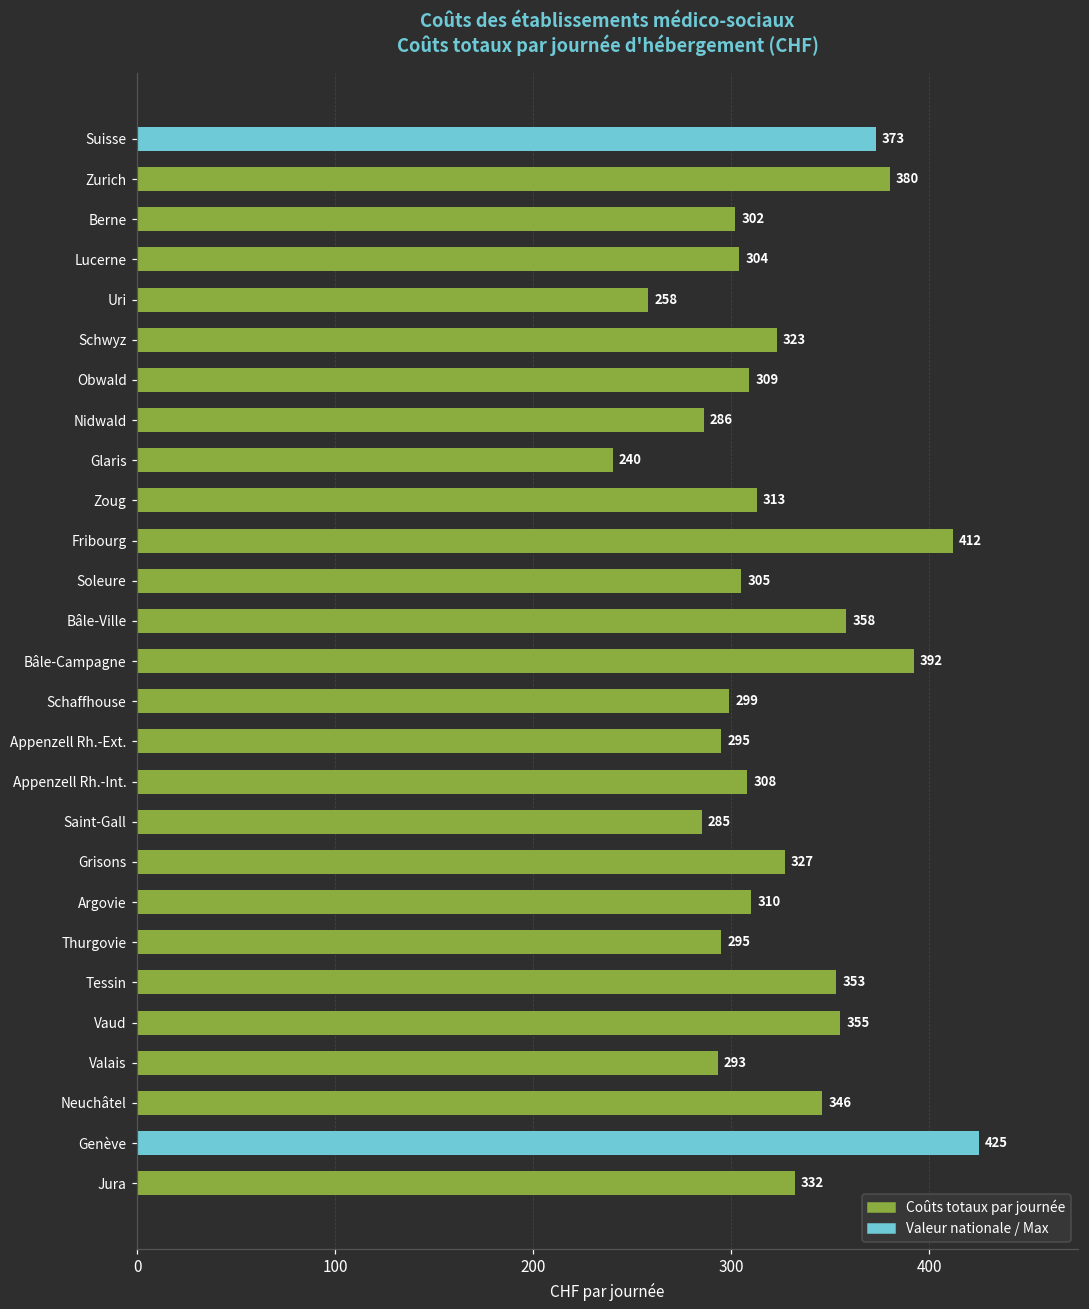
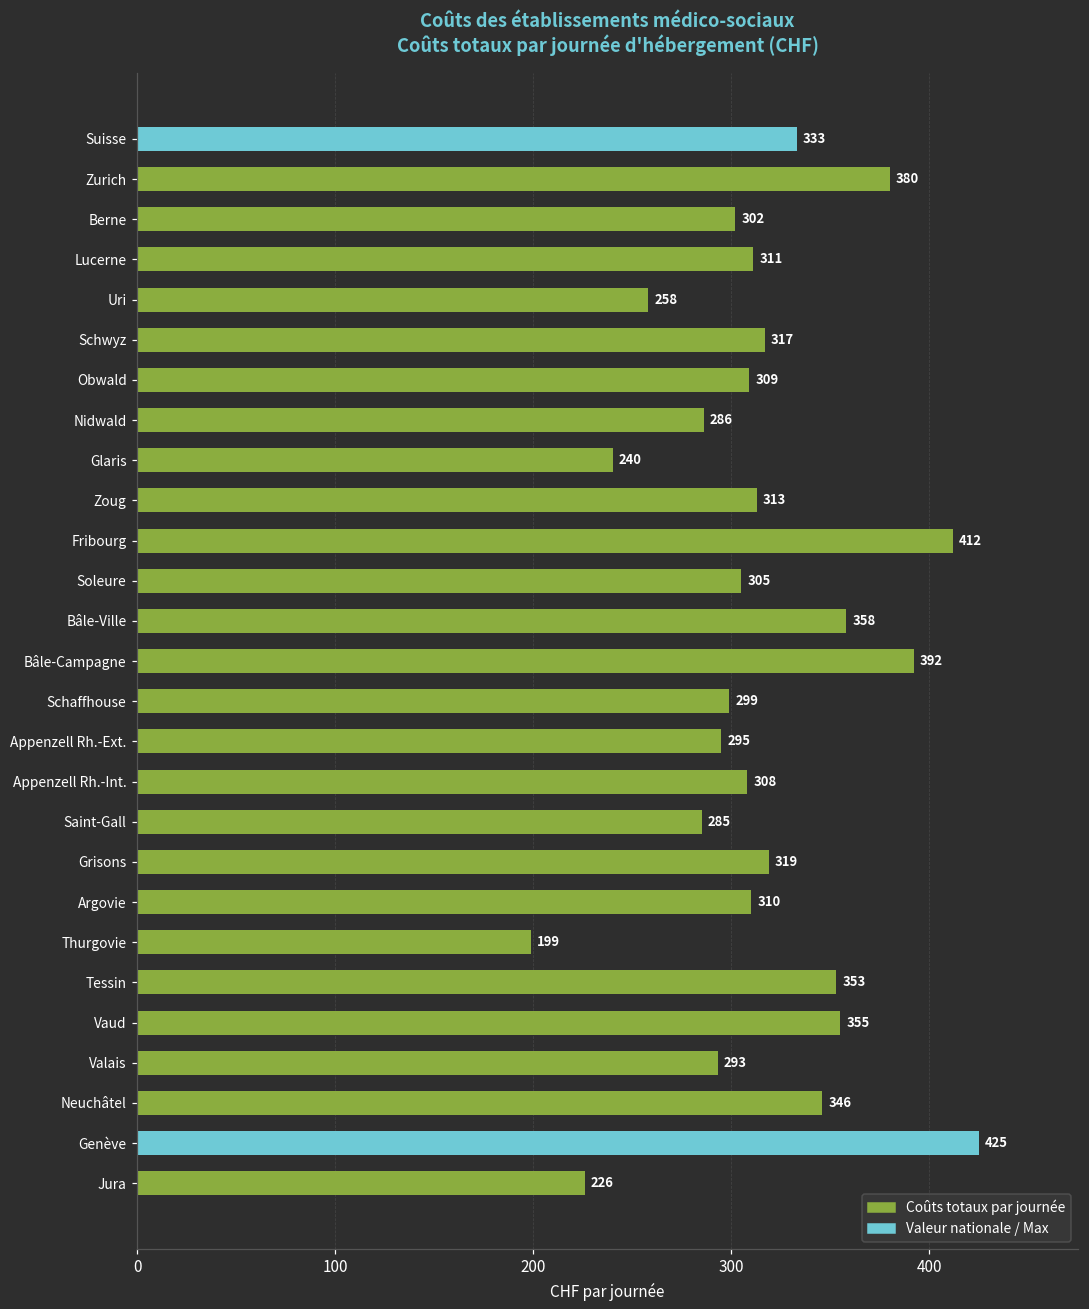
  {
-   "Suisse": 373,
+   "Suisse": 333,
    "Zurich": 380,
    "Berne": 302,
-   "Lucerne": 304,
+   "Lucerne": 311,
    "Uri": 258,
-   "Schwyz": 323,
+   "Schwyz": 317,
    "Obwald": 309,
    "Nidwald": 286,
    "Glaris": 240,
    "Zoug": 313,
    "Fribourg": 412,
    "Soleure": 305,
    "Bâle-Ville": 358,
    "Bâle-Campagne": 392,
    "Schaffhouse": 299,
    "Appenzell Rh.-Ext.": 295,
    "Appenzell Rh.-Int.": 308,
    "Saint-Gall": 285,
-   "Grisons": 327,
+   "Grisons": 319,
    "Argovie": 310,
-   "Thurgovie": 295,
+   "Thurgovie": 199,
    "Tessin": 353,
    "Vaud": 355,
    "Valais": 293,
    "Neuchâtel": 346,
    "Genève": 425,
-   "Jura": 332
+   "Jura": 226
  }
